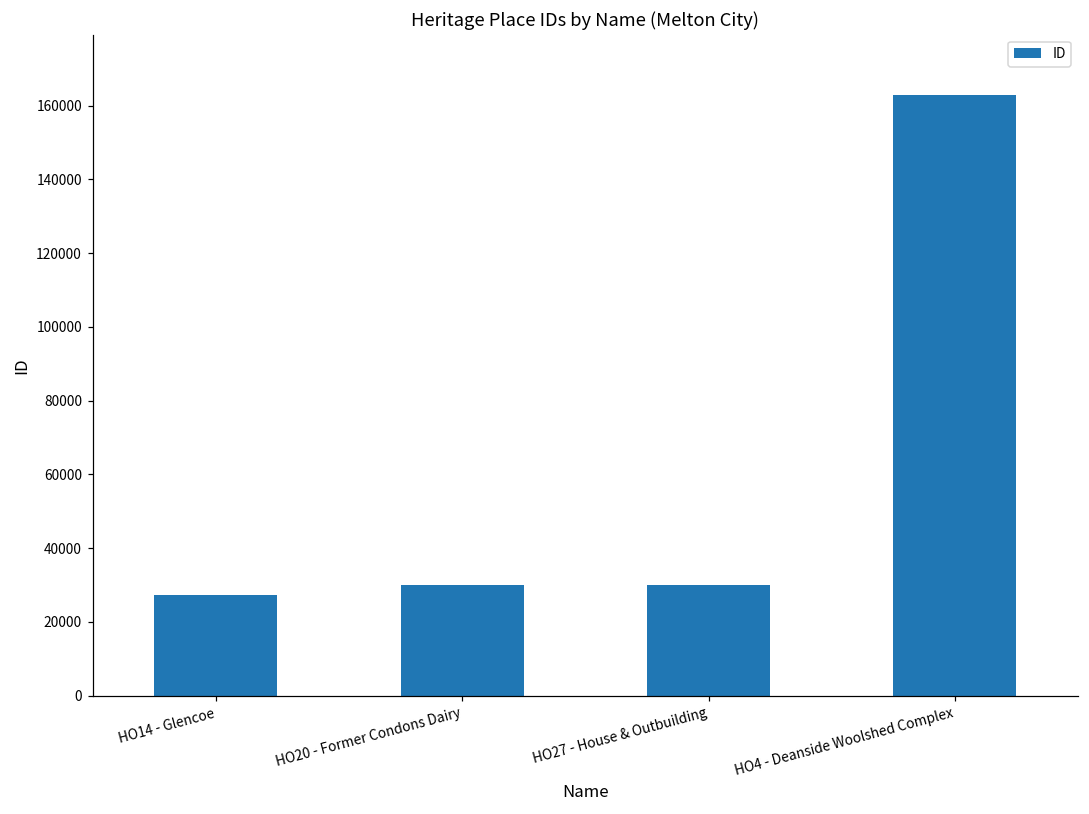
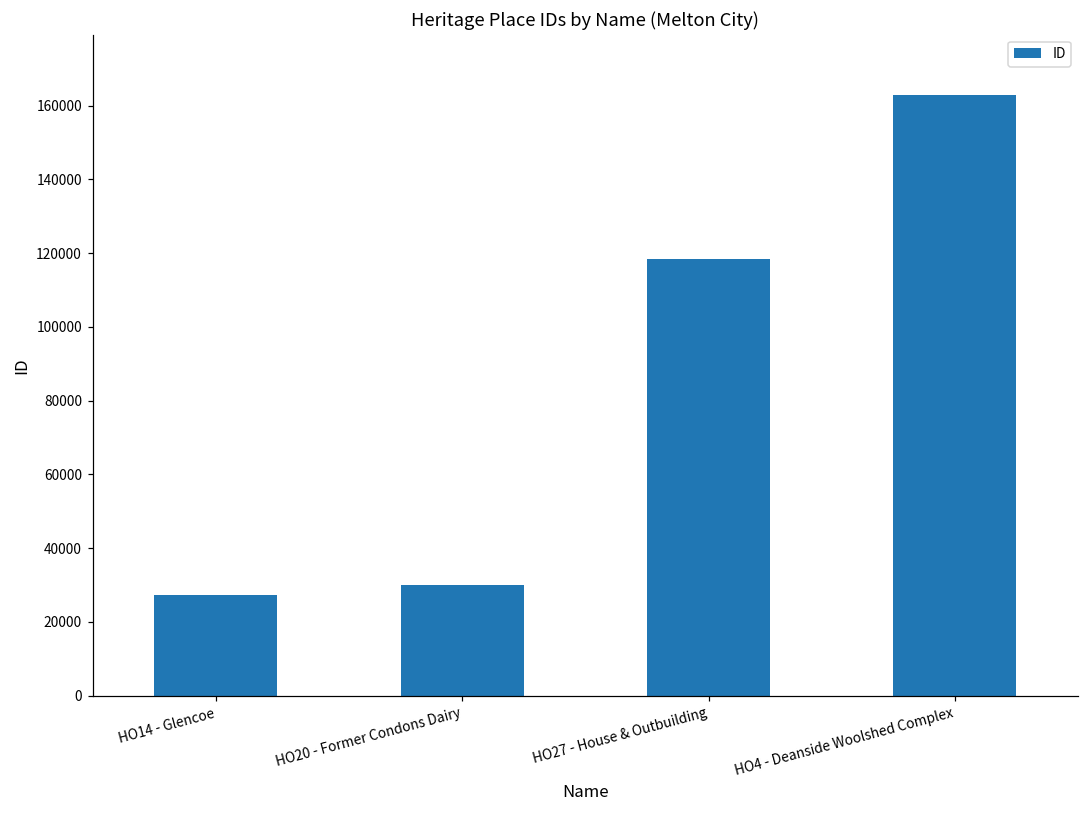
  {
    "HO14 - Glencoe": 27000,
    "HO20 - Former Condons Dairy": 30000,
-   "HO27 - House & Outbuilding": 30000,
+   "HO27 - House & Outbuilding": 119000,
    "HO4 - Deanside Woolshed Complex": 163000
  }
